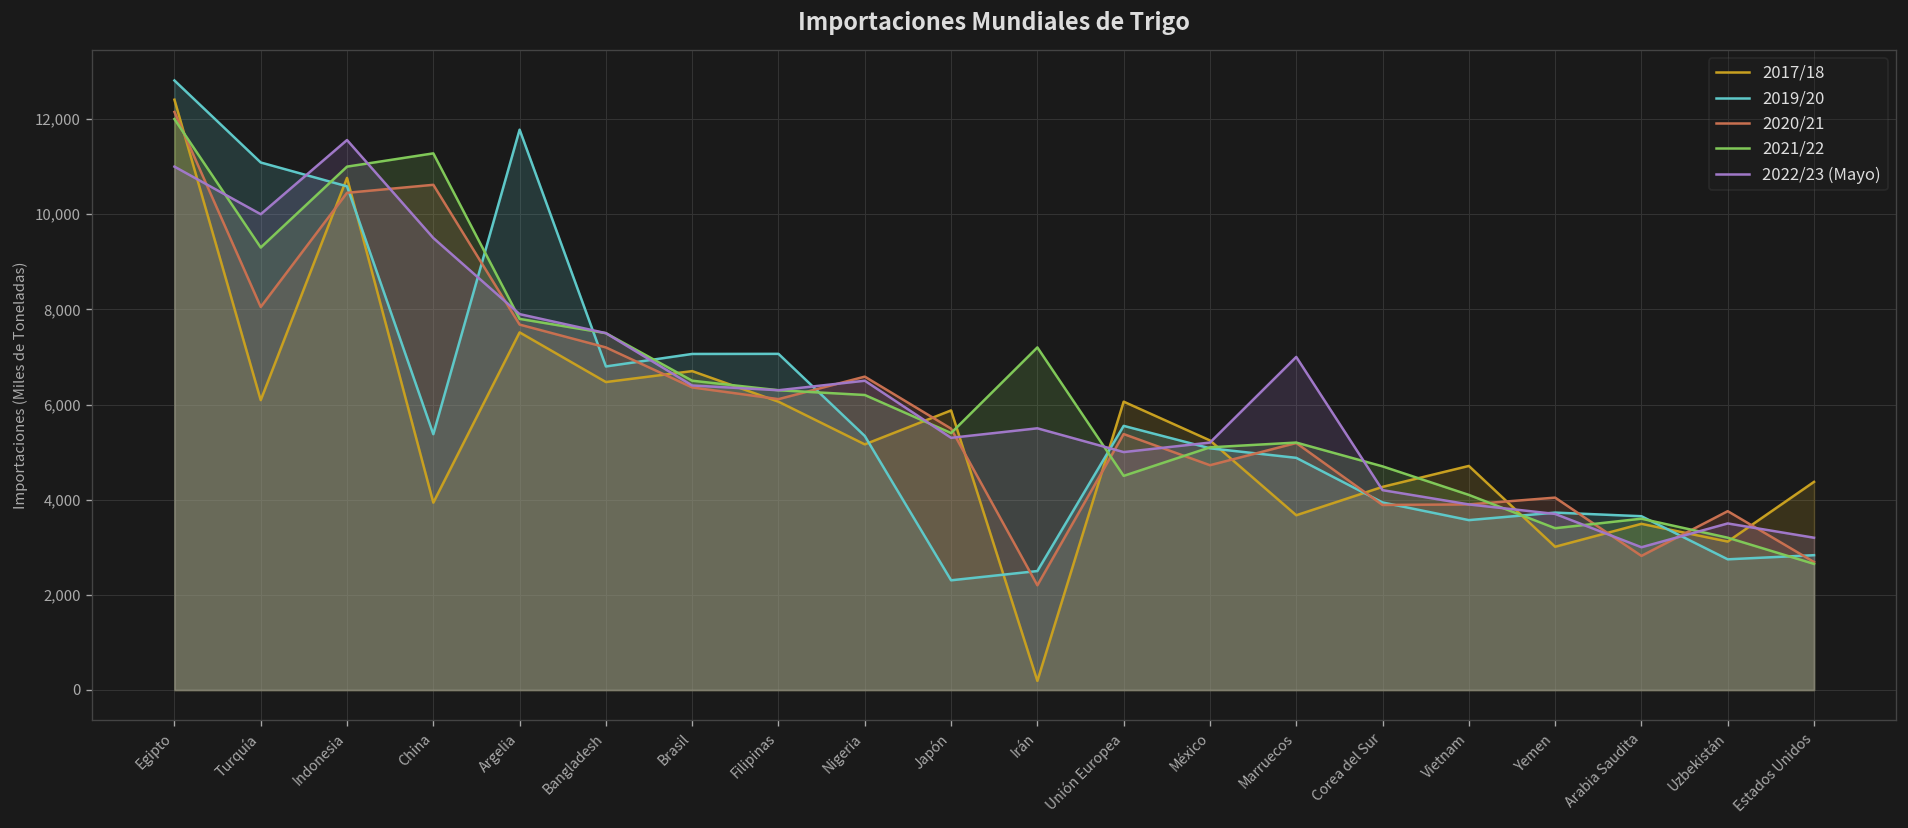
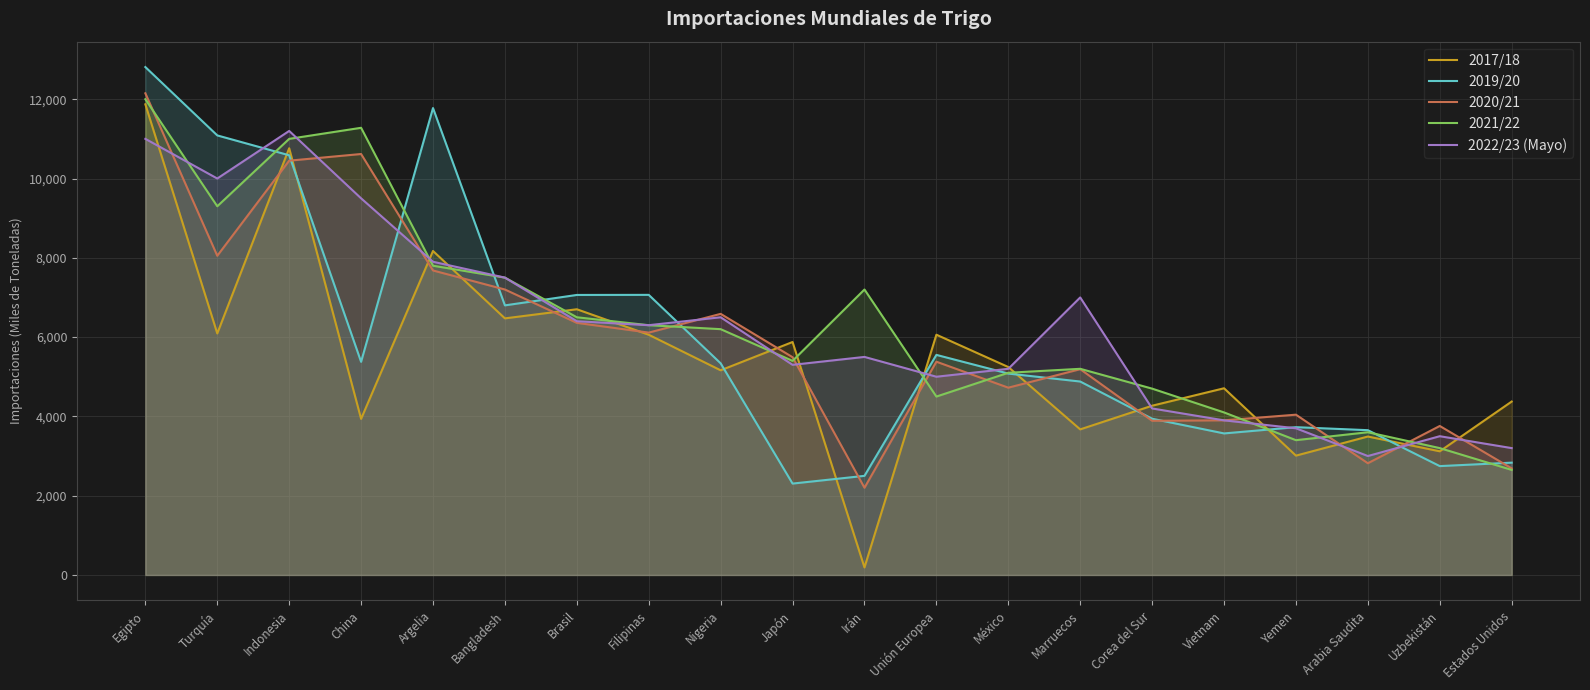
  {
    "2017/18": {
-     "Egipto": "12,400",
+     "Egipto": "11,900",
      "Turquía": "6,100",
      "Indonesia": "10,800",
      "China": "3,900",
-     "Argelia": "7,500",
+     "Argelia": "8,200",
      "Bangladesh": "6,500",
      "Brasil": "6,700",
      "Nigeria": "5,200",
      "Japón": "5,900",
      "Irán": "200",
      "Unión Europea": "6,100",
      "Marruecos": "3,700",
      "Corea del Sur": "4,300",
      "Vietnam": "4,700",
      "Yemen": "3,000",
      "Arabia Saudita": "3,500",
      "Uzbekistán": "3,100",
      "Estados Unidos": "4,400"
    },
    "2019/20": {
      "Egipto": "12,800",
      "Turquía": "11,100",
      "Indonesia": "10,600",
      "China": "5,400",
      "Argelia": "11,800",
      "Bangladesh": "6,800",
      "Brasil": "7,100",
      "Filipinas": "7,100",
      "Nigeria": "5,300",
      "Japón": "2,300",
      "Irán": "2,500",
      "Unión Europea": "5,600",
      "Marruecos": "4,900",
      "Vietnam": "3,600",
      "Uzbekistán": "2,700",
      "Estados Unidos": "2,800"
    },
    "2020/21": {
      "Egipto": "12,100",
      "Turquía": "8,100",
      "Indonesia": "10,500",
      "China": "10,600",
      "Argelia": "7,700",
      "Bangladesh": "7,200",
      "Nigeria": "6,600",
      "Japón": "5,500",
      "Irán": "2,200",
      "Unión Europea": "5,400",
      "México": "4,700",
      "Yemen": "4,000",
      "Arabia Saudita": "2,800",
      "Uzbekistán": "3,800"
    },
    "2021/22": {
      "Egipto": "12,000",
      "Turquía": "9,300",
      "Indonesia": "11,000",
      "China": "11,300",
      "Argelia": "7,800",
      "Brasil": "6,500",
      "Nigeria": "6,200",
      "Japón": "5,400",
      "Irán": "7,200",
      "Unión Europea": "4,500",
      "Corea del Sur": "4,700",
      "Vietnam": "4,100",
      "Yemen": "3,400",
      "Uzbekistán": "3,200"
    },
    "2022/23 (Mayo)": {
      "Egipto": "11,000",
      "Turquía": "10,000",
-     "Indonesia": "11,600",
+     "Indonesia": "11,200",
      "China": "9,500",
      "Argelia": "7,900",
      "Nigeria": "6,500",
      "Japón": "5,300",
      "Irán": "5,500",
      "Unión Europea": "5,000",
      "Marruecos": "7,000",
      "Corea del Sur": "4,200",
      "Arabia Saudita": "3,000",
      "Uzbekistán": "3,500",
      "Estados Unidos": "3,200"
    }
  }
